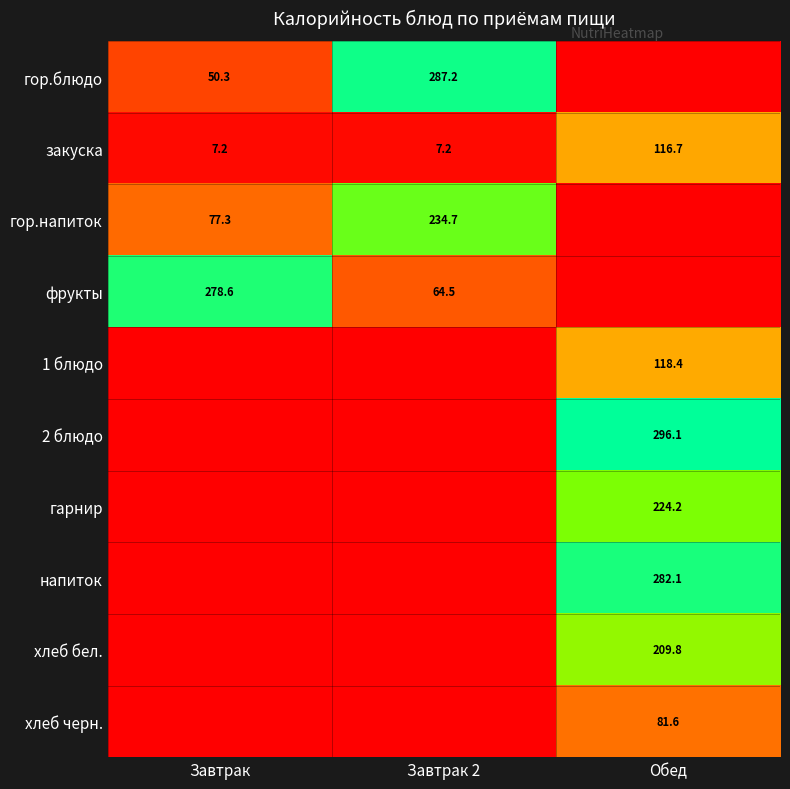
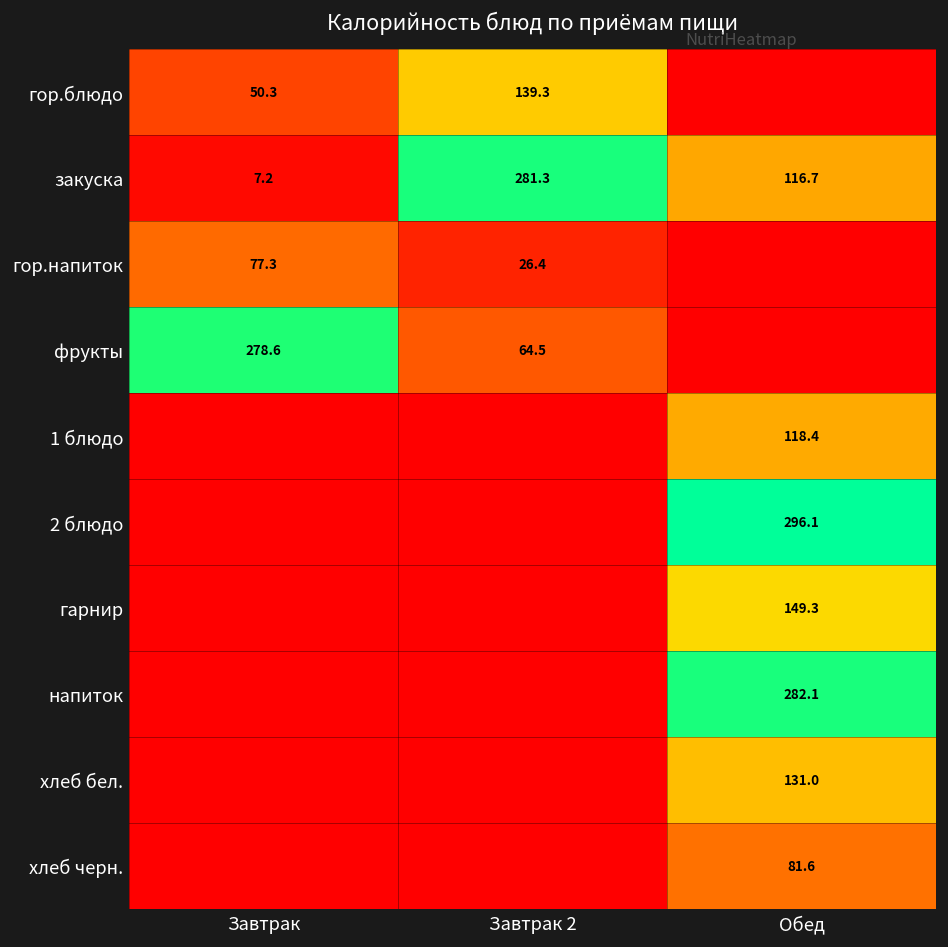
  {
    "гор.блюдо": {
      "Завтрак": 50.3,
-     "Завтрак 2": 287.2
+     "Завтрак 2": 139.3
    },
    "закуска": {
      "Завтрак": 7.2,
-     "Завтрак 2": 7.2,
+     "Завтрак 2": 281.3,
      "Обед": 116.7
    },
    "гор.напиток": {
      "Завтрак": 77.3,
-     "Завтрак 2": 234.7
+     "Завтрак 2": 26.4
    },
    "фрукты": {
      "Завтрак": 278.6,
      "Завтрак 2": 64.5
    },
    "1 блюдо": {
      "Обед": 118.4
    },
    "2 блюдо": {
      "Обед": 296.1
    },
    "гарнир": {
-     "Обед": 224.2
+     "Обед": 149.3
    },
    "напиток": {
      "Обед": 282.1
    },
    "хлеб бел.": {
-     "Обед": 209.8
+     "Обед": 131.0
    },
    "хлеб черн.": {
      "Обед": 81.6
    }
  }
